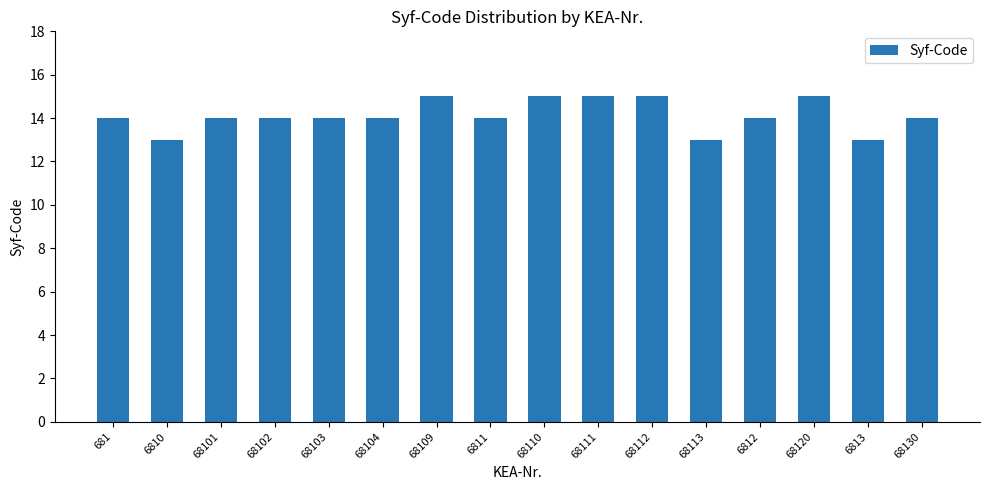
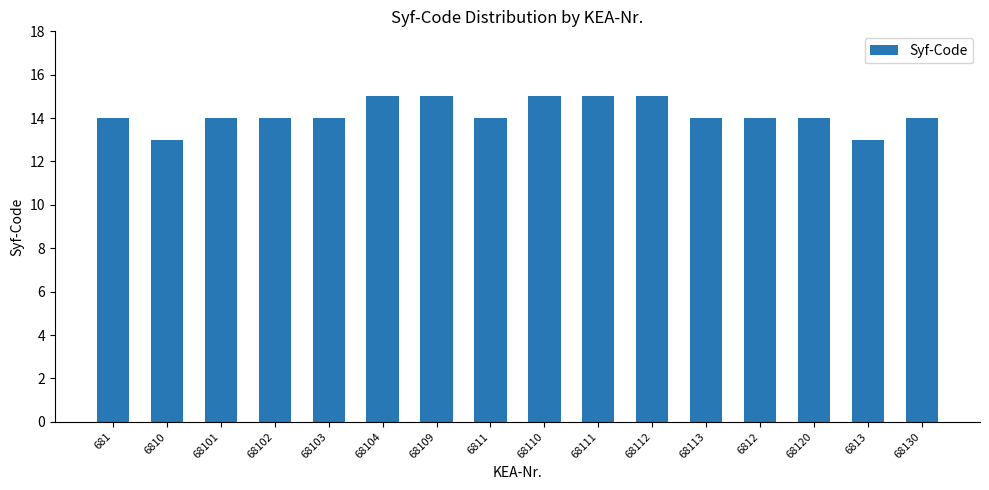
  {
    "681": 14,
    "6810": 13,
    "68101": 14,
    "68102": 14,
    "68103": 14,
-   "68104": 14,
+   "68104": 15,
    "68109": 15,
    "6811": 14,
    "68110": 15,
    "68111": 15,
    "68112": 15,
-   "68113": 13,
+   "68113": 14,
    "6812": 14,
-   "68120": 15,
+   "68120": 14,
    "6813": 13,
    "68130": 14
  }
